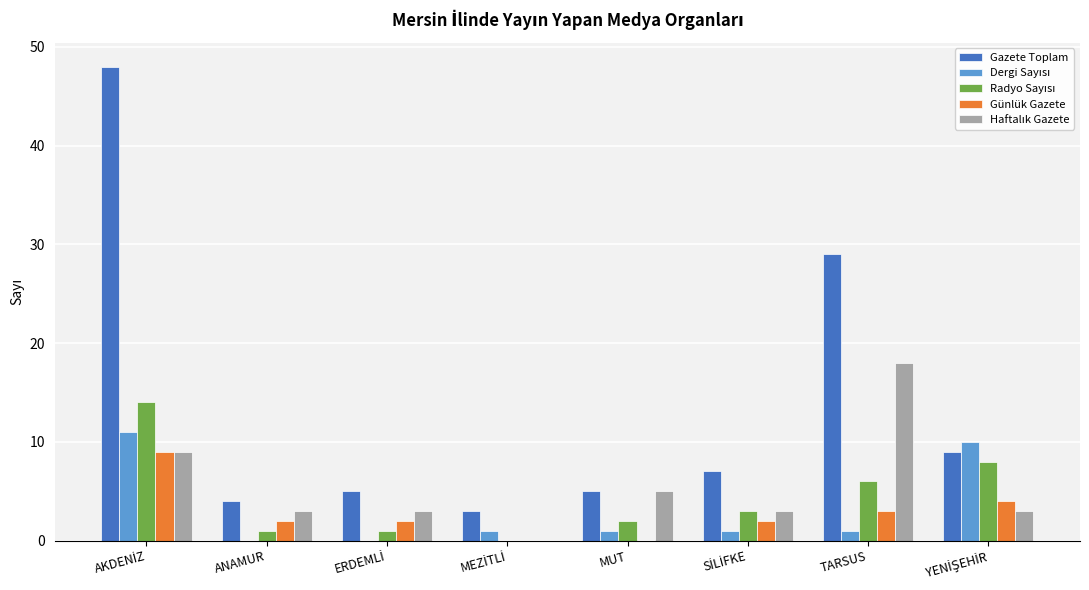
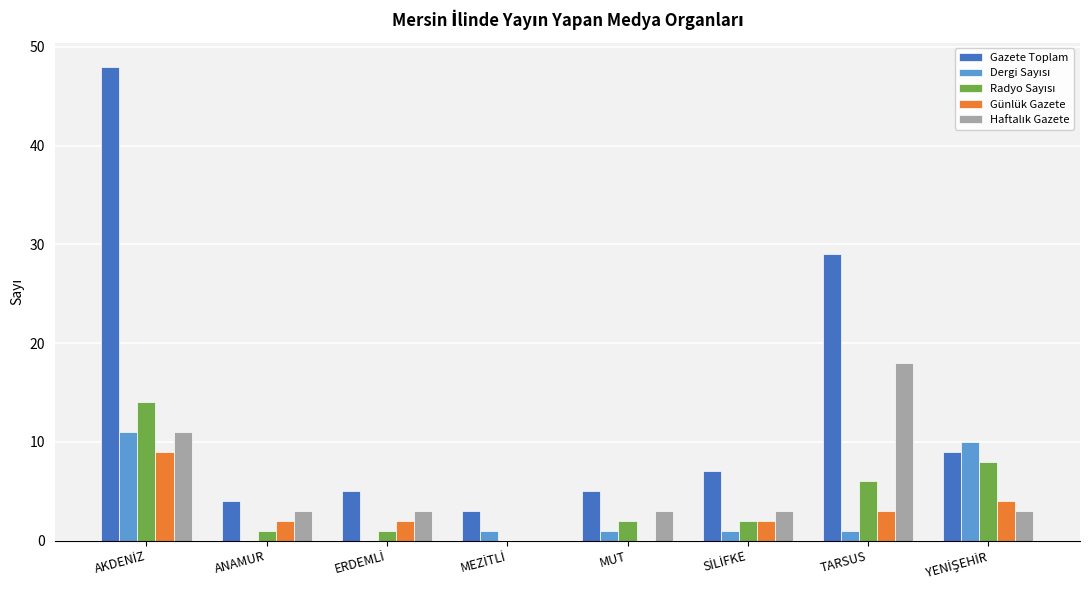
  {
    "Radyo Sayısı": {
      "AKDENİZ": 14,
      "ANAMUR": 1,
      "ERDEMLİ": 1,
      "MEZİTLİ": 0,
      "MUT": 2,
-     "SİLİFKE": 3,
+     "SİLİFKE": 2,
      "TARSUS": 6,
      "YENİŞEHİR": 8
    },
    "Günlük Gazete": {
      "AKDENİZ": 9,
      "ANAMUR": 2,
      "ERDEMLİ": 2,
      "MEZİTLİ": 0,
      "MUT": 0,
      "SİLİFKE": 2,
      "TARSUS": 3,
      "YENİŞEHİR": 4
    },
    "Haftalık Gazete": {
-     "AKDENİZ": 9,
+     "AKDENİZ": 11,
      "ANAMUR": 3,
      "ERDEMLİ": 3,
      "MEZİTLİ": 0,
-     "MUT": 5,
+     "MUT": 3,
      "SİLİFKE": 3,
      "TARSUS": 18,
      "YENİŞEHİR": 3
    }
  }
